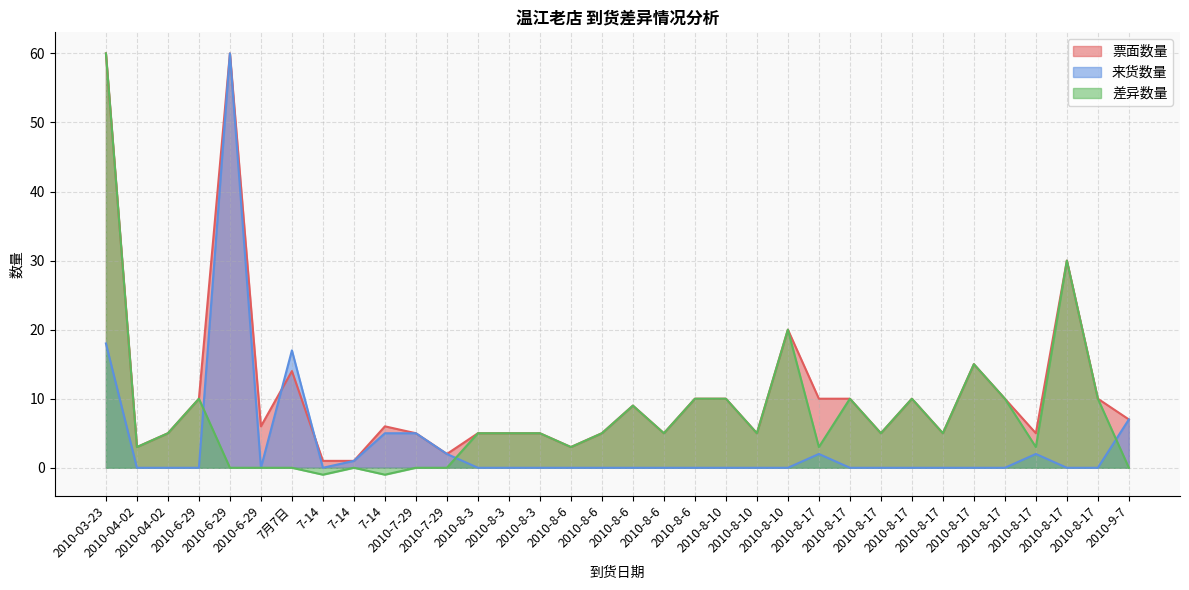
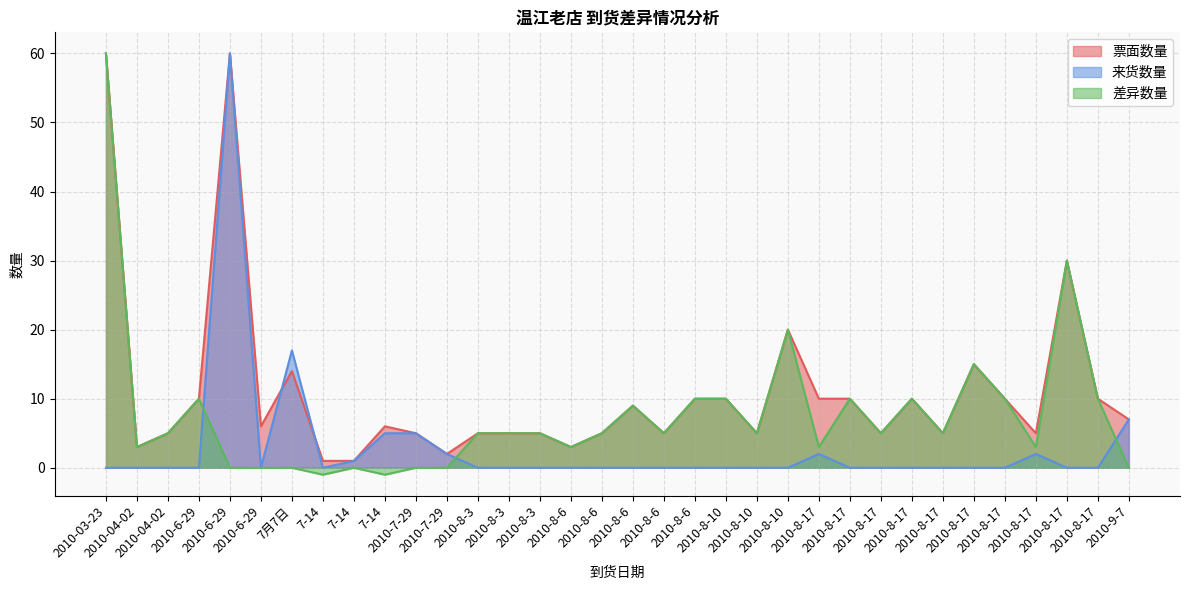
  {
    "票面数量": {
      "7月7日": 14
    },
    "来货数量": {
-     "2010-03-23": 18,
+     "2010-03-23": 0,
      "7月7日": 17
    }
  }
